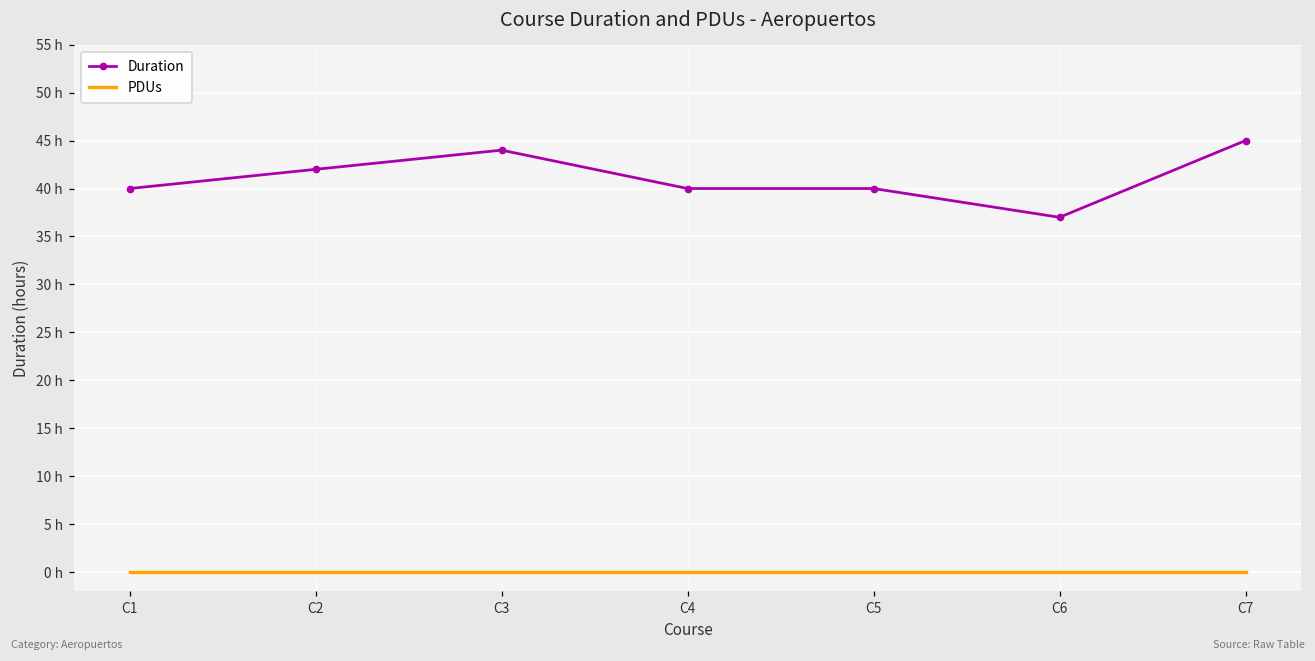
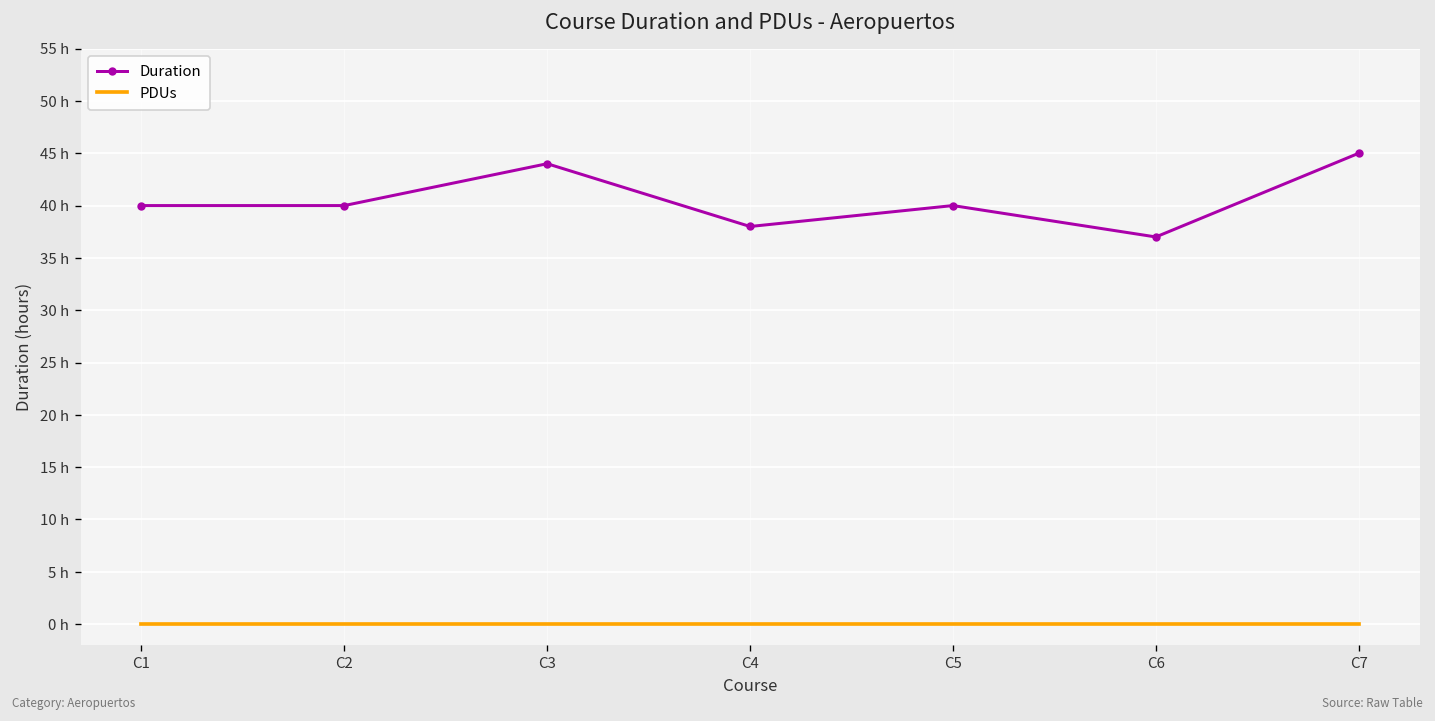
  {
    "Duration": {
      "C1": "40 h",
-     "C2": "42 h",
+     "C2": "40 h",
      "C3": "44 h",
-     "C4": "40 h",
+     "C4": "38 h",
      "C5": "40 h",
      "C6": "37 h",
      "C7": "45 h"
    },
    "PDUs": {
      "C1": "0 h",
      "C2": "0 h",
      "C3": "0 h",
      "C4": "0 h",
      "C5": "0 h",
      "C6": "0 h",
      "C7": "0 h"
    }
  }
